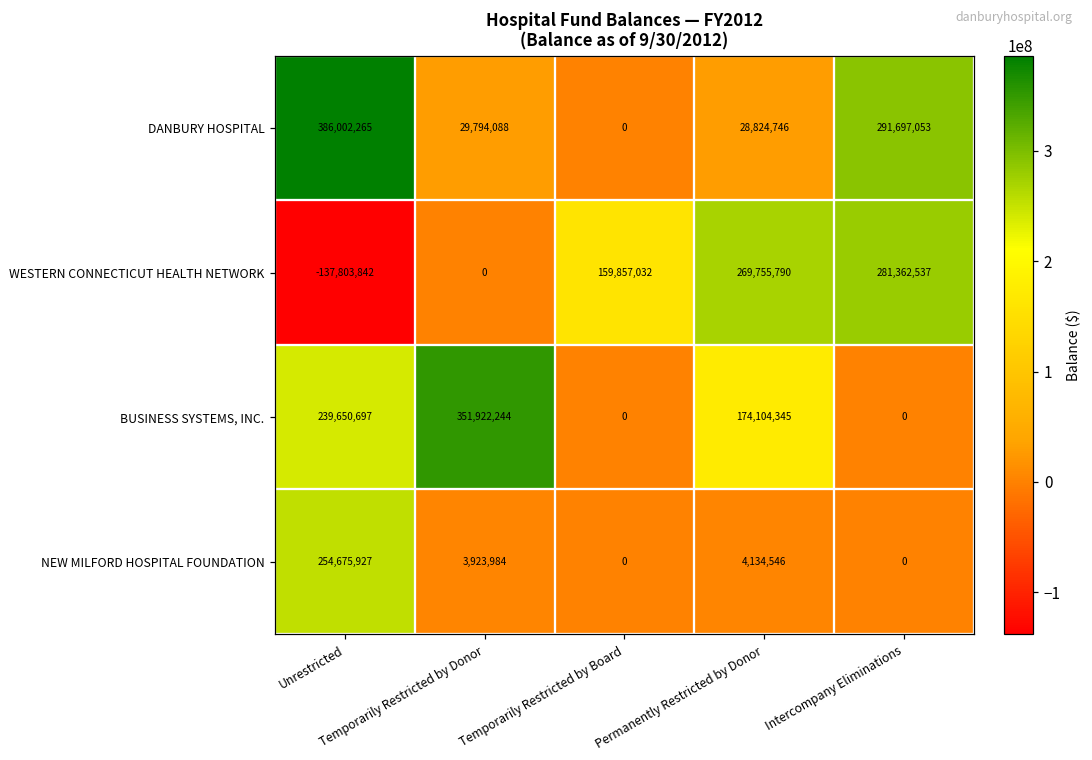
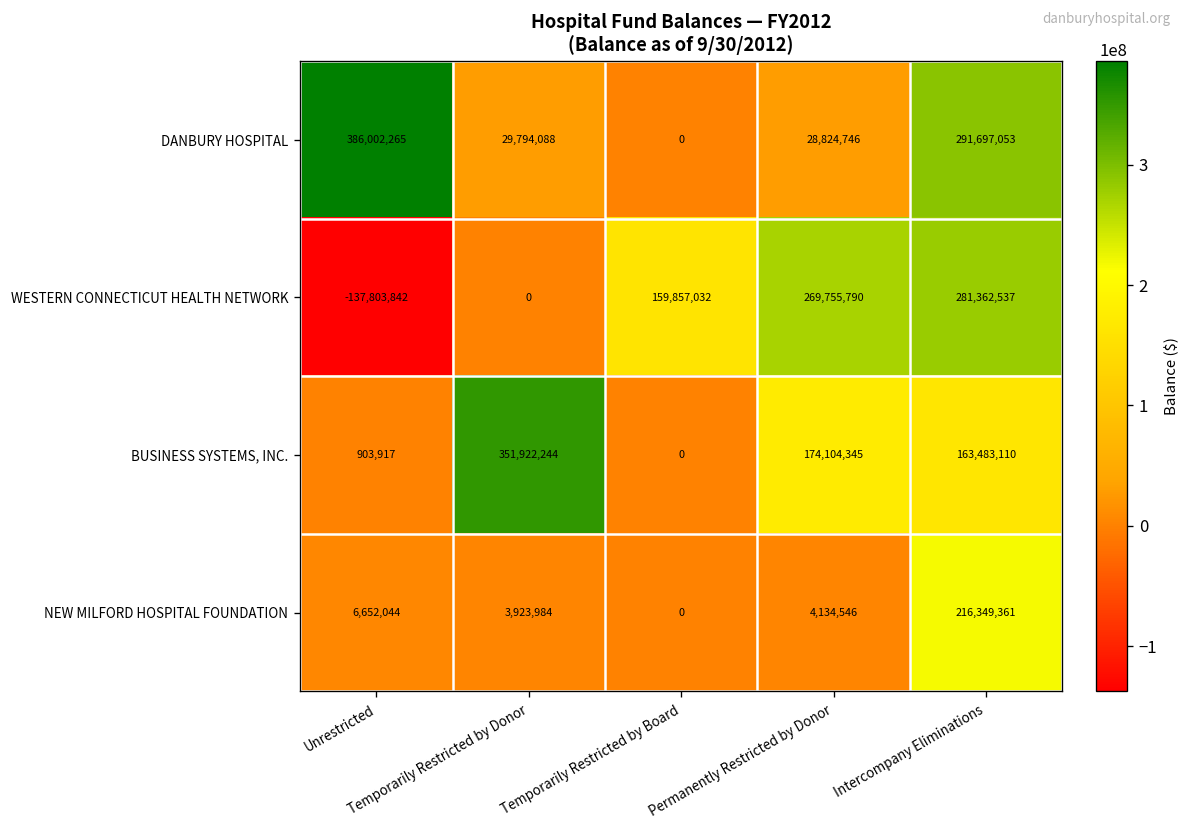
  {
    "DANBURY HOSPITAL": {
      "Unrestricted": "386,002,265",
      "Temporarily Restricted by Donor": "29,794,088",
      "Temporarily Restricted by Board": "0",
      "Permanently Restricted by Donor": "28,824,746",
      "Intercompany Eliminations": "291,697,053"
    },
    "WESTERN CONNECTICUT HEALTH NETWORK": {
      "Unrestricted": "-137,803,842",
      "Temporarily Restricted by Donor": "0",
      "Temporarily Restricted by Board": "159,857,032",
      "Permanently Restricted by Donor": "269,755,790",
      "Intercompany Eliminations": "281,362,537"
    },
    "BUSINESS SYSTEMS, INC.": {
-     "Unrestricted": "239,650,697",
+     "Unrestricted": "903,917",
      "Temporarily Restricted by Donor": "351,922,244",
      "Temporarily Restricted by Board": "0",
      "Permanently Restricted by Donor": "174,104,345",
-     "Intercompany Eliminations": "0"
+     "Intercompany Eliminations": "163,483,110"
    },
    "NEW MILFORD HOSPITAL FOUNDATION": {
-     "Unrestricted": "254,675,927",
+     "Unrestricted": "6,652,044",
      "Temporarily Restricted by Donor": "3,923,984",
      "Temporarily Restricted by Board": "0",
      "Permanently Restricted by Donor": "4,134,546",
-     "Intercompany Eliminations": "0"
+     "Intercompany Eliminations": "216,349,361"
    }
  }
